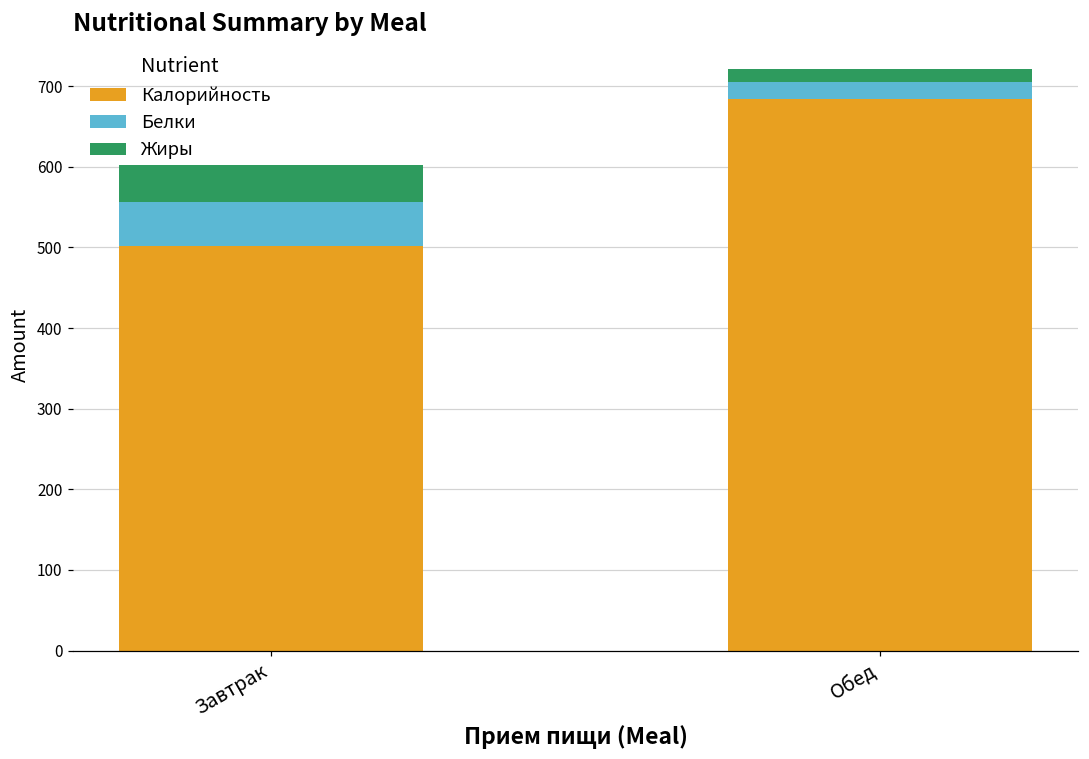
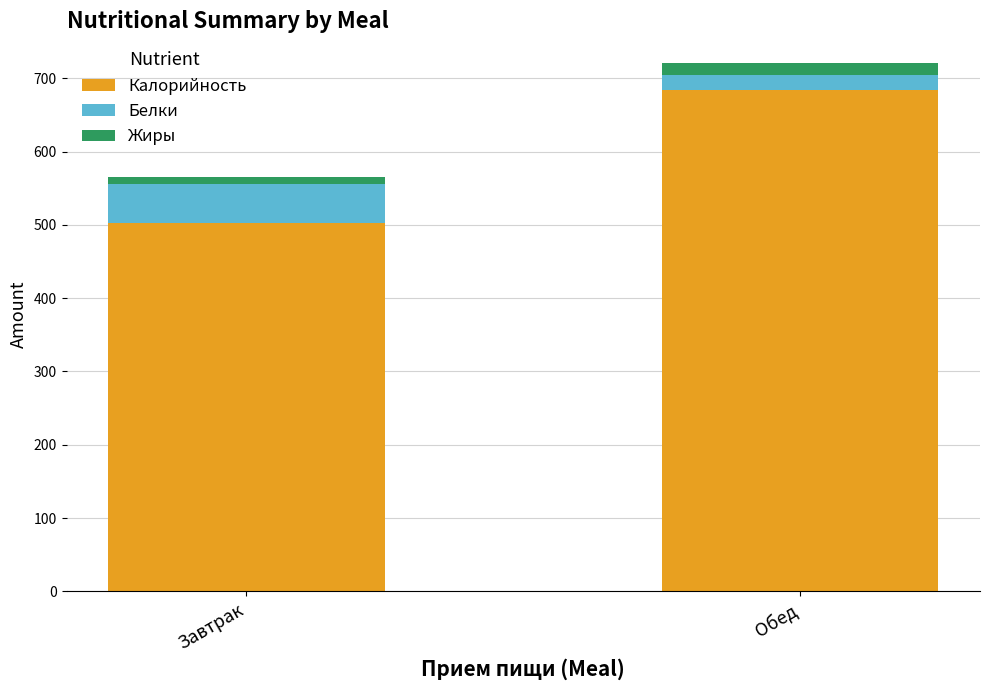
  {
    "Калорийность": {
      "Завтрак": 500,
      "Обед": 680
    },
    "Белки": {
      "Завтрак": 50,
      "Обед": 20
    },
    "Жиры": {
-     "Завтрак": 50,
+     "Завтрак": 10,
      "Обед": 20
    }
  }
